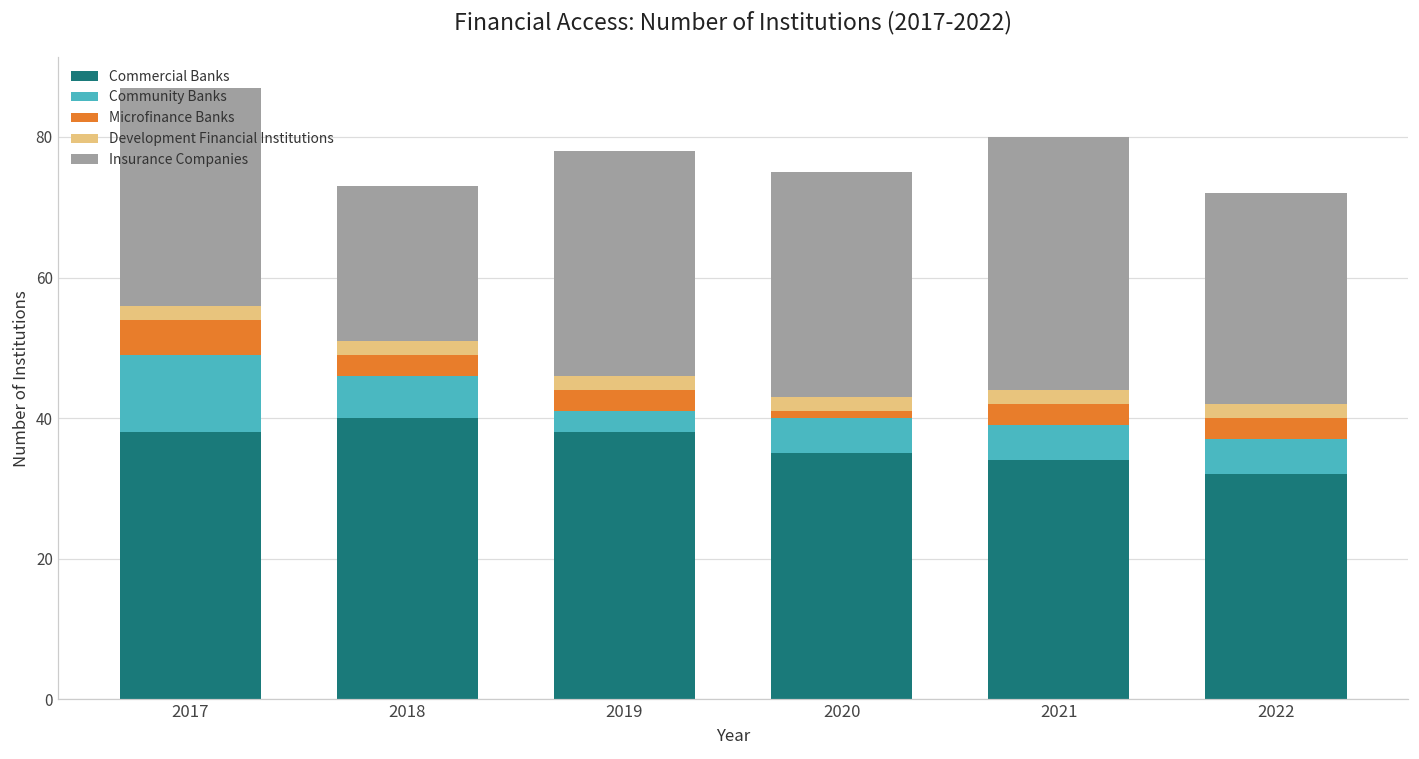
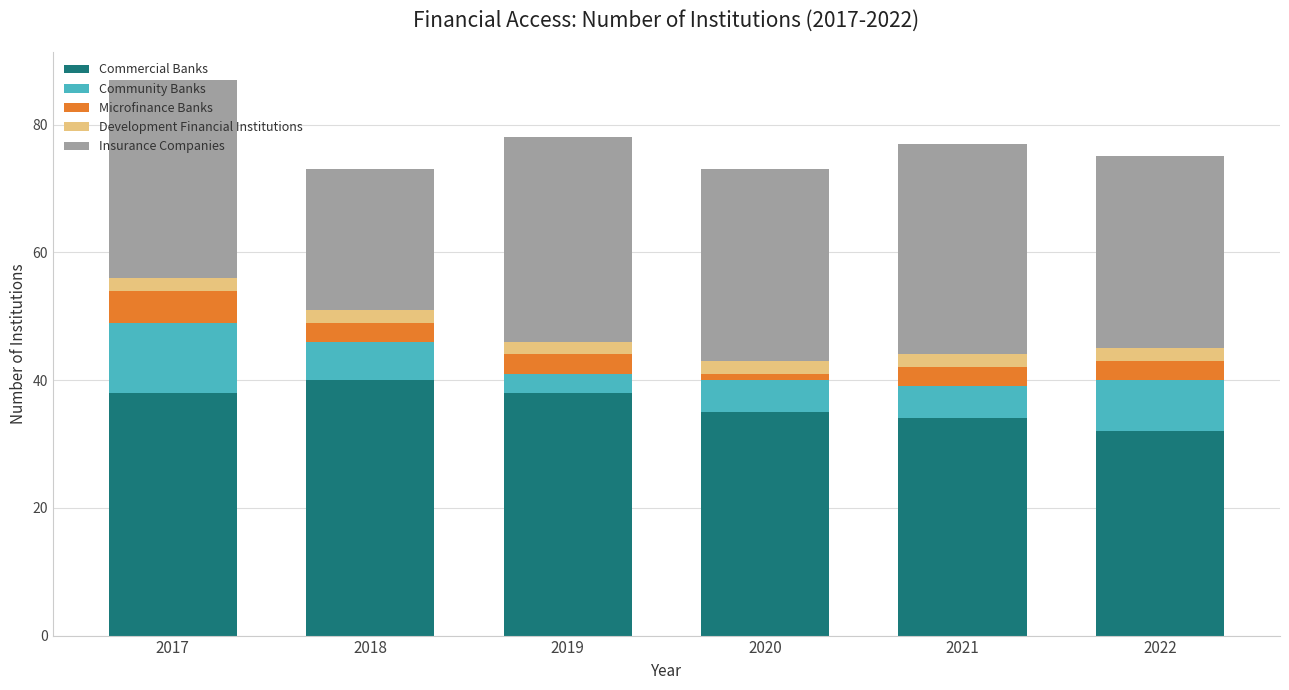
  {
    "Commercial Banks": {
      "2017": 38,
      "2018": 40,
      "2019": 38,
      "2020": 35,
      "2021": 34,
      "2022": 32
    },
    "Community Banks": {
      "2017": 11,
      "2018": 6,
      "2019": 3,
      "2020": 5,
      "2021": 5,
-     "2022": 5
+     "2022": 8
    },
    "Microfinance Banks": {
      "2017": 5,
      "2018": 3,
      "2019": 3,
      "2020": 1,
      "2021": 3,
      "2022": 3
    },
    "Development Financial Institutions": {
      "2017": 2,
      "2018": 2,
      "2019": 2,
      "2020": 2,
      "2021": 2,
      "2022": 2
    },
    "Insurance Companies": {
      "2017": 31,
      "2018": 22,
      "2019": 32,
-     "2020": 32,
-     "2021": 36,
+     "2020": 30,
+     "2021": 33,
      "2022": 30
    }
  }
